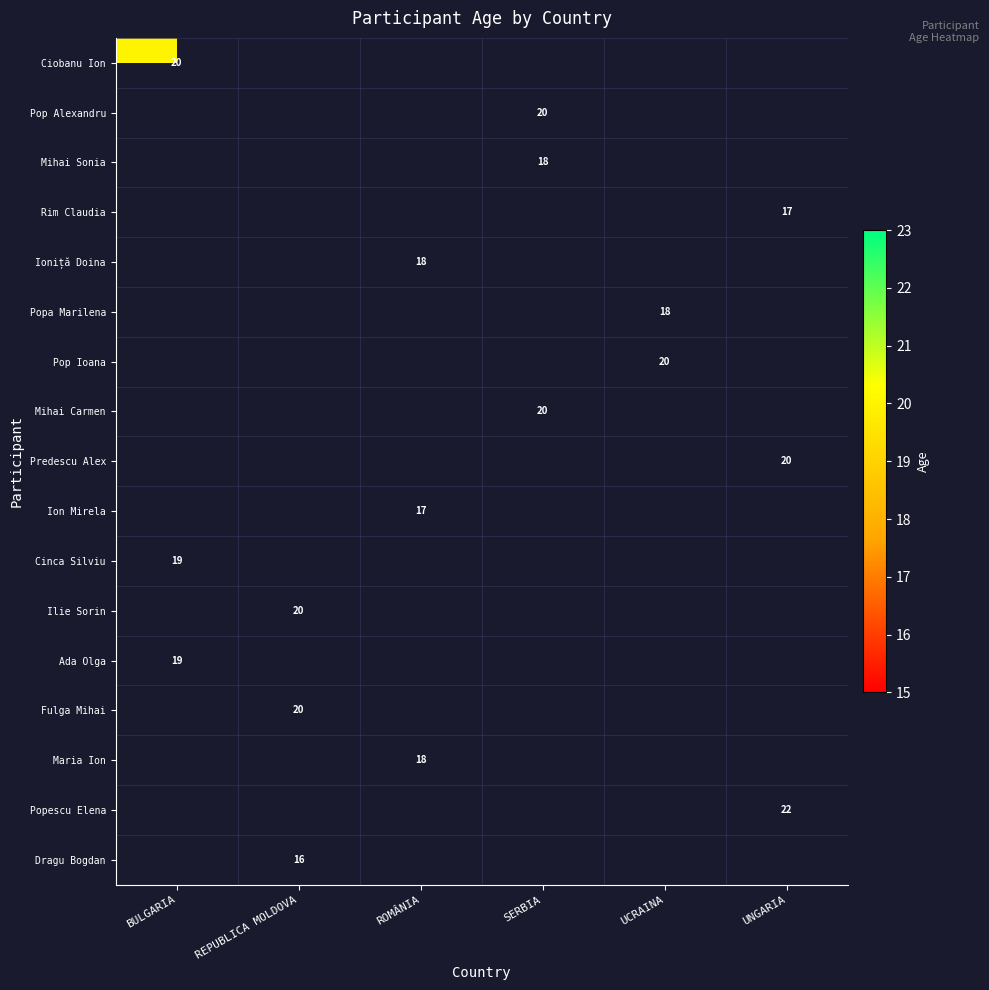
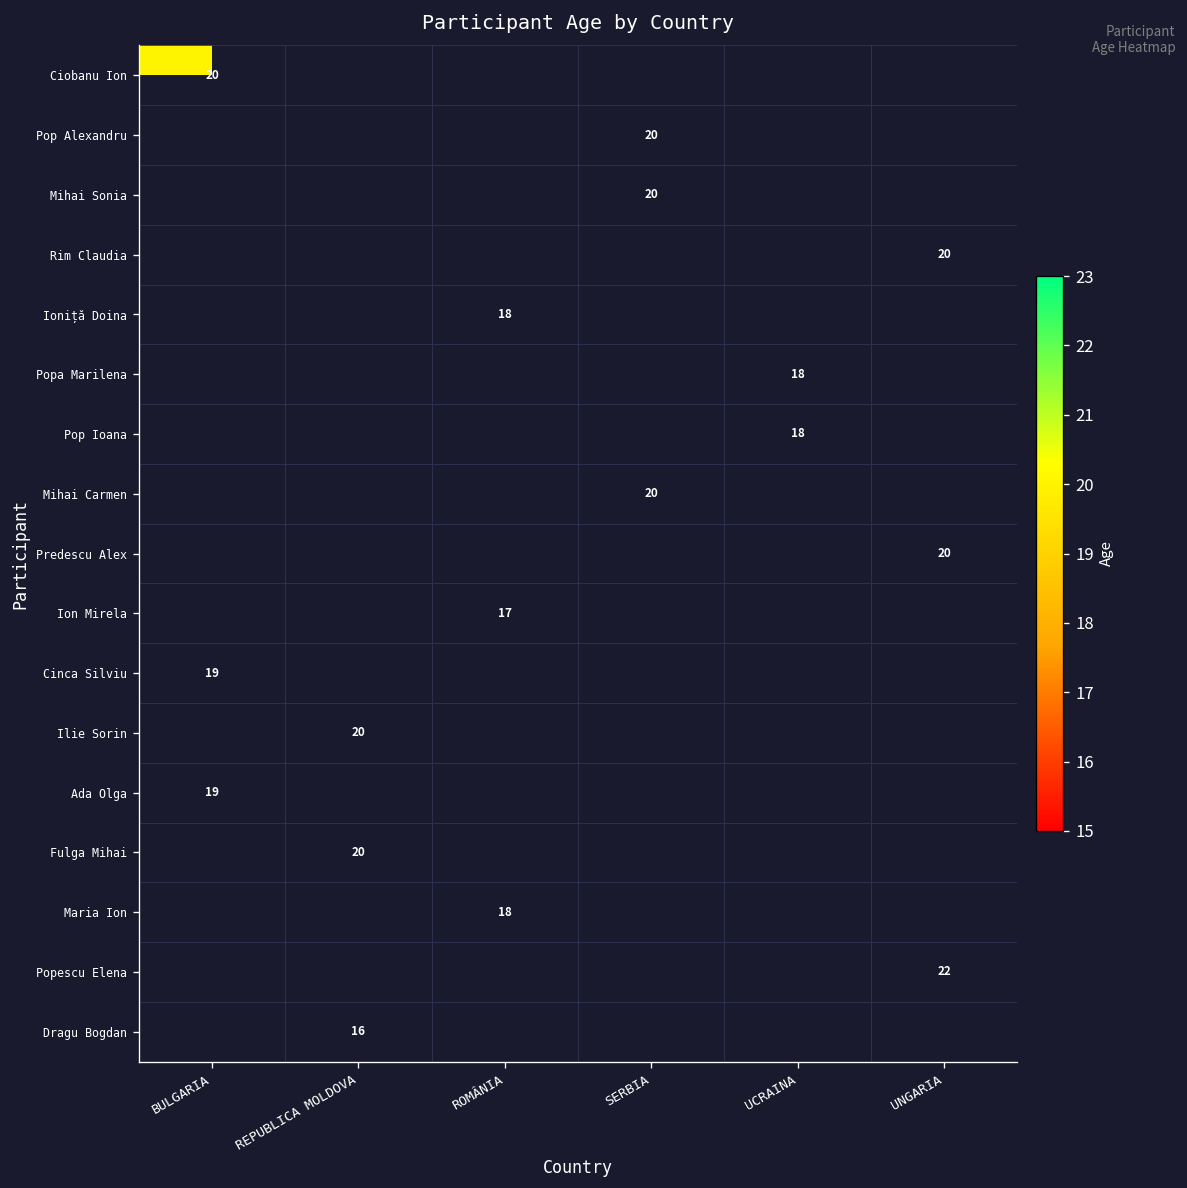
  {
    "Ciobanu Ion": {
      "BULGARIA": 20
    },
    "Pop Alexandru": {
      "SERBIA": 20
    },
    "Mihai Sonia": {
-     "SERBIA": 18
+     "SERBIA": 20
    },
    "Rim Claudia": {
-     "UNGARIA": 17
+     "UNGARIA": 20
    },
    "Ioniță Doina": {
      "ROMÂNIA": 18
    },
    "Popa Marilena": {
      "UCRAINA": 18
    },
    "Pop Ioana": {
-     "UCRAINA": 20
+     "UCRAINA": 18
    },
    "Mihai Carmen": {
      "SERBIA": 20
    },
    "Predescu Alex": {
      "UNGARIA": 20
    },
    "Ion Mirela": {
      "ROMÂNIA": 17
    },
    "Cinca Silviu": {
      "BULGARIA": 19
    },
    "Ilie Sorin": {
      "REPUBLICA MOLDOVA": 20
    },
    "Ada Olga": {
      "BULGARIA": 19
    },
    "Fulga Mihai": {
      "REPUBLICA MOLDOVA": 20
    },
    "Maria Ion": {
      "ROMÂNIA": 18
    },
    "Popescu Elena": {
      "UNGARIA": 22
    },
    "Dragu Bogdan": {
      "REPUBLICA MOLDOVA": 16
    }
  }
